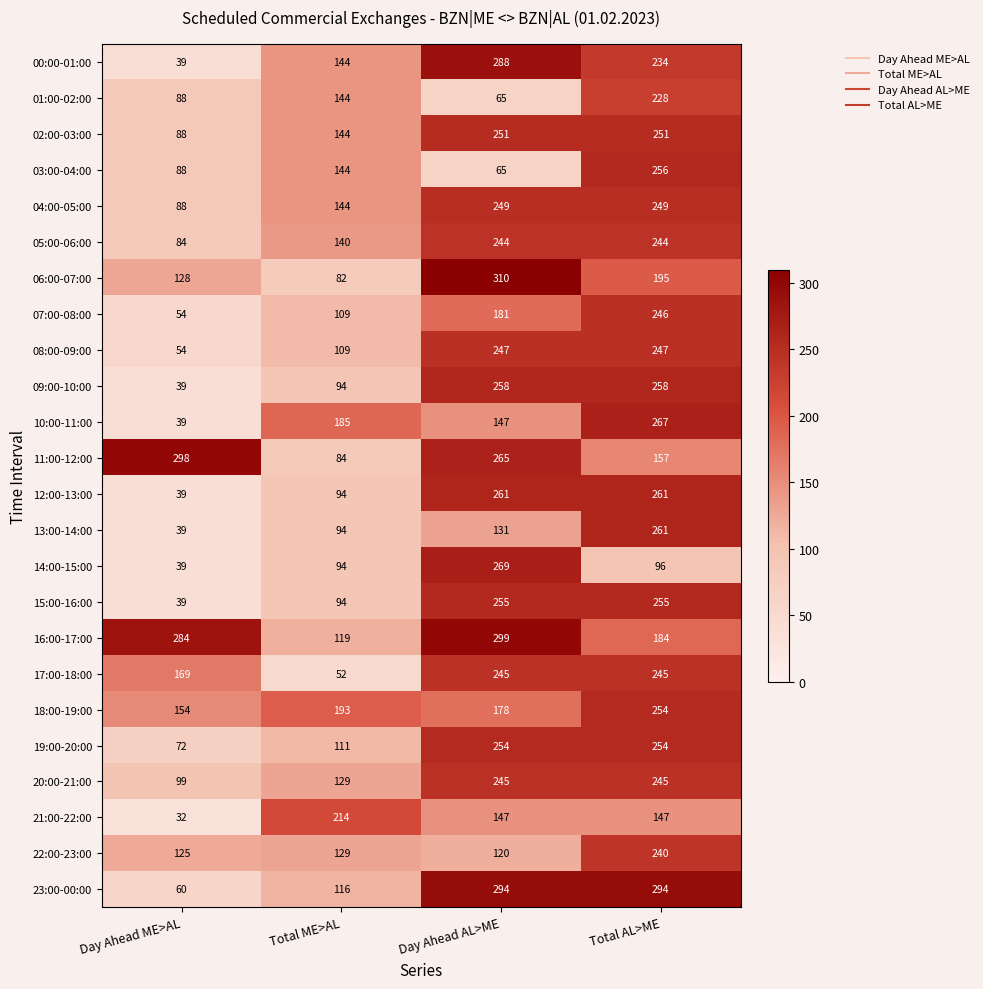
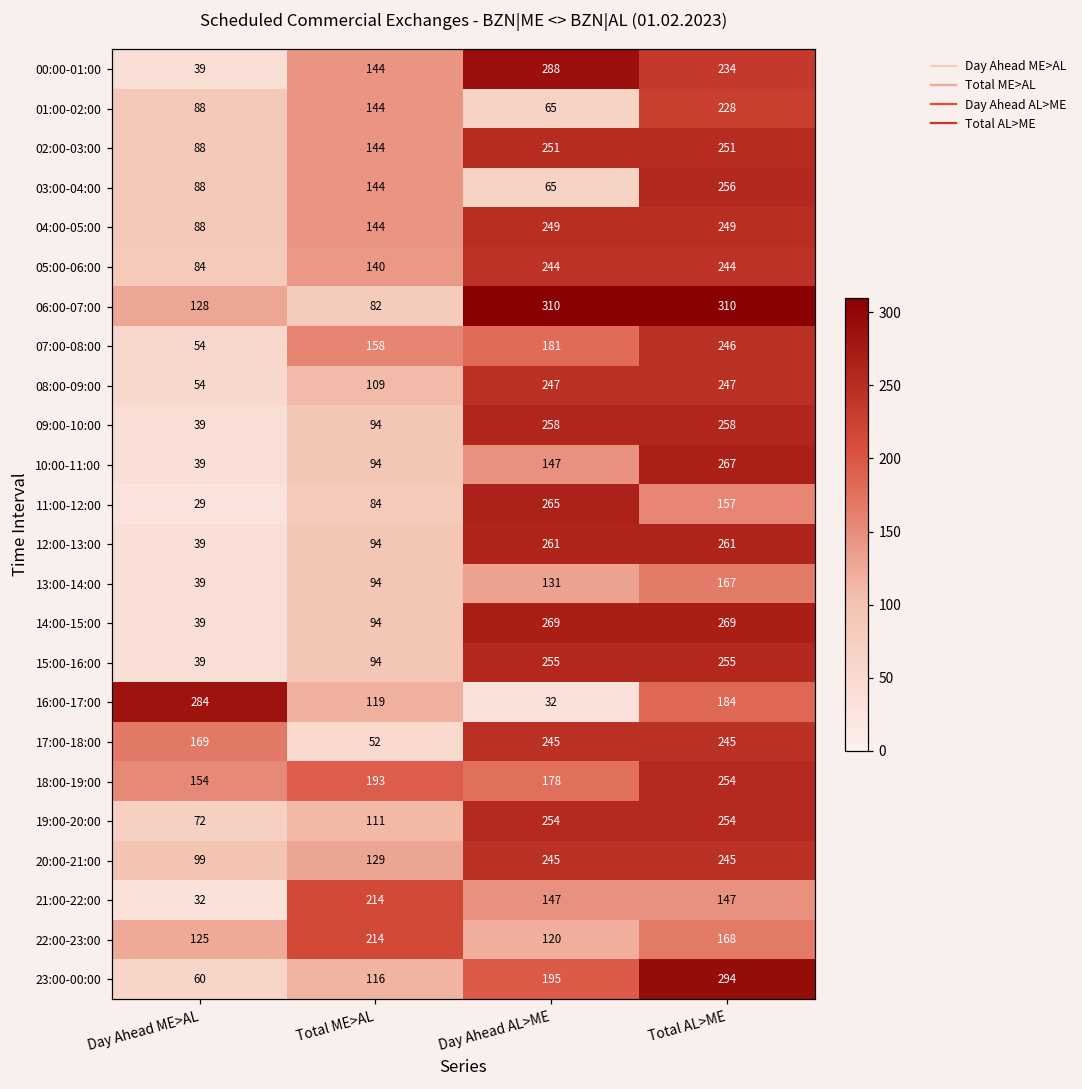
  {
    "00:00-01:00": {
      "Day Ahead ME>AL": 39,
      "Total ME>AL": 144,
      "Day Ahead AL>ME": 288,
      "Total AL>ME": 234
    },
    "01:00-02:00": {
      "Day Ahead ME>AL": 88,
      "Total ME>AL": 144,
      "Day Ahead AL>ME": 65,
      "Total AL>ME": 228
    },
    "02:00-03:00": {
      "Day Ahead ME>AL": 88,
      "Total ME>AL": 144,
      "Day Ahead AL>ME": 251,
      "Total AL>ME": 251
    },
    "03:00-04:00": {
      "Day Ahead ME>AL": 88,
      "Total ME>AL": 144,
      "Day Ahead AL>ME": 65,
      "Total AL>ME": 256
    },
    "04:00-05:00": {
      "Day Ahead ME>AL": 88,
      "Total ME>AL": 144,
      "Day Ahead AL>ME": 249,
      "Total AL>ME": 249
    },
    "05:00-06:00": {
      "Day Ahead ME>AL": 84,
      "Total ME>AL": 140,
      "Day Ahead AL>ME": 244,
      "Total AL>ME": 244
    },
    "06:00-07:00": {
      "Day Ahead ME>AL": 128,
      "Total ME>AL": 82,
      "Day Ahead AL>ME": 310,
-     "Total AL>ME": 195
+     "Total AL>ME": 310
    },
    "07:00-08:00": {
      "Day Ahead ME>AL": 54,
-     "Total ME>AL": 109,
+     "Total ME>AL": 158,
      "Day Ahead AL>ME": 181,
      "Total AL>ME": 246
    },
    "08:00-09:00": {
      "Day Ahead ME>AL": 54,
      "Total ME>AL": 109,
      "Day Ahead AL>ME": 247,
      "Total AL>ME": 247
    },
    "09:00-10:00": {
      "Day Ahead ME>AL": 39,
      "Total ME>AL": 94,
      "Day Ahead AL>ME": 258,
      "Total AL>ME": 258
    },
    "10:00-11:00": {
      "Day Ahead ME>AL": 39,
-     "Total ME>AL": 185,
+     "Total ME>AL": 94,
      "Day Ahead AL>ME": 147,
      "Total AL>ME": 267
    },
    "11:00-12:00": {
-     "Day Ahead ME>AL": 298,
+     "Day Ahead ME>AL": 29,
      "Total ME>AL": 84,
      "Day Ahead AL>ME": 265,
      "Total AL>ME": 157
    },
    "12:00-13:00": {
      "Day Ahead ME>AL": 39,
      "Total ME>AL": 94,
      "Day Ahead AL>ME": 261,
      "Total AL>ME": 261
    },
    "13:00-14:00": {
      "Day Ahead ME>AL": 39,
      "Total ME>AL": 94,
      "Day Ahead AL>ME": 131,
-     "Total AL>ME": 261
+     "Total AL>ME": 167
    },
    "14:00-15:00": {
      "Day Ahead ME>AL": 39,
      "Total ME>AL": 94,
      "Day Ahead AL>ME": 269,
-     "Total AL>ME": 96
+     "Total AL>ME": 269
    },
    "15:00-16:00": {
      "Day Ahead ME>AL": 39,
      "Total ME>AL": 94,
      "Day Ahead AL>ME": 255,
      "Total AL>ME": 255
    },
    "16:00-17:00": {
      "Day Ahead ME>AL": 284,
      "Total ME>AL": 119,
-     "Day Ahead AL>ME": 299,
+     "Day Ahead AL>ME": 32,
      "Total AL>ME": 184
    },
    "17:00-18:00": {
      "Day Ahead ME>AL": 169,
      "Total ME>AL": 52,
      "Day Ahead AL>ME": 245,
      "Total AL>ME": 245
    },
    "18:00-19:00": {
      "Day Ahead ME>AL": 154,
      "Total ME>AL": 193,
      "Day Ahead AL>ME": 178,
      "Total AL>ME": 254
    },
    "19:00-20:00": {
      "Day Ahead ME>AL": 72,
      "Total ME>AL": 111,
      "Day Ahead AL>ME": 254,
      "Total AL>ME": 254
    },
    "20:00-21:00": {
      "Day Ahead ME>AL": 99,
      "Total ME>AL": 129,
      "Day Ahead AL>ME": 245,
      "Total AL>ME": 245
    },
    "21:00-22:00": {
      "Day Ahead ME>AL": 32,
      "Total ME>AL": 214,
      "Day Ahead AL>ME": 147,
      "Total AL>ME": 147
    },
    "22:00-23:00": {
      "Day Ahead ME>AL": 125,
-     "Total ME>AL": 129,
+     "Total ME>AL": 214,
      "Day Ahead AL>ME": 120,
-     "Total AL>ME": 240
+     "Total AL>ME": 168
    },
    "23:00-00:00": {
      "Day Ahead ME>AL": 60,
      "Total ME>AL": 116,
-     "Day Ahead AL>ME": 294,
+     "Day Ahead AL>ME": 195,
      "Total AL>ME": 294
    }
  }
